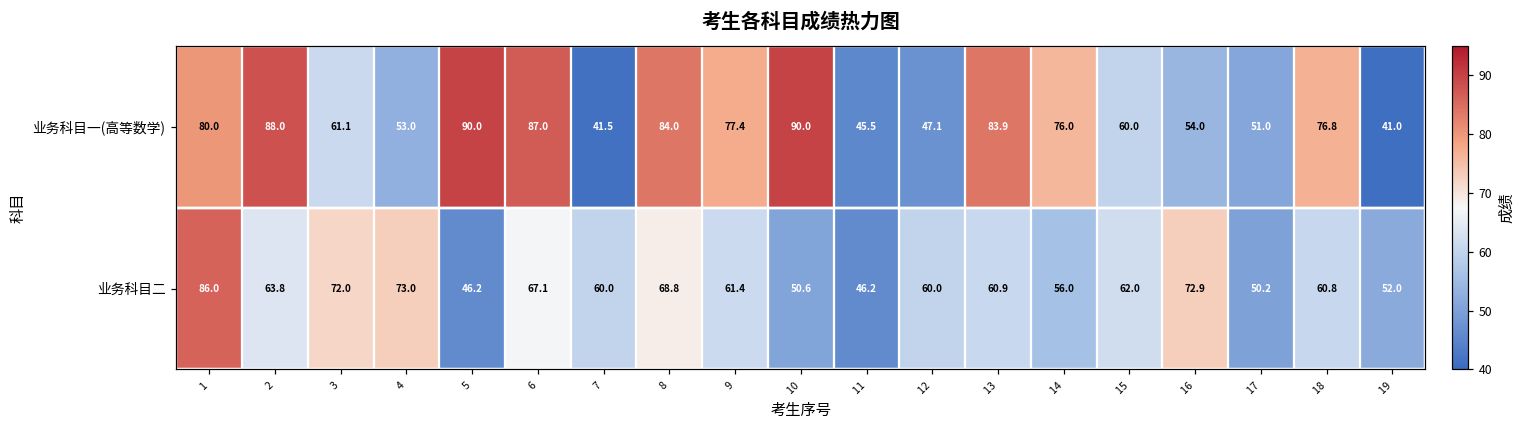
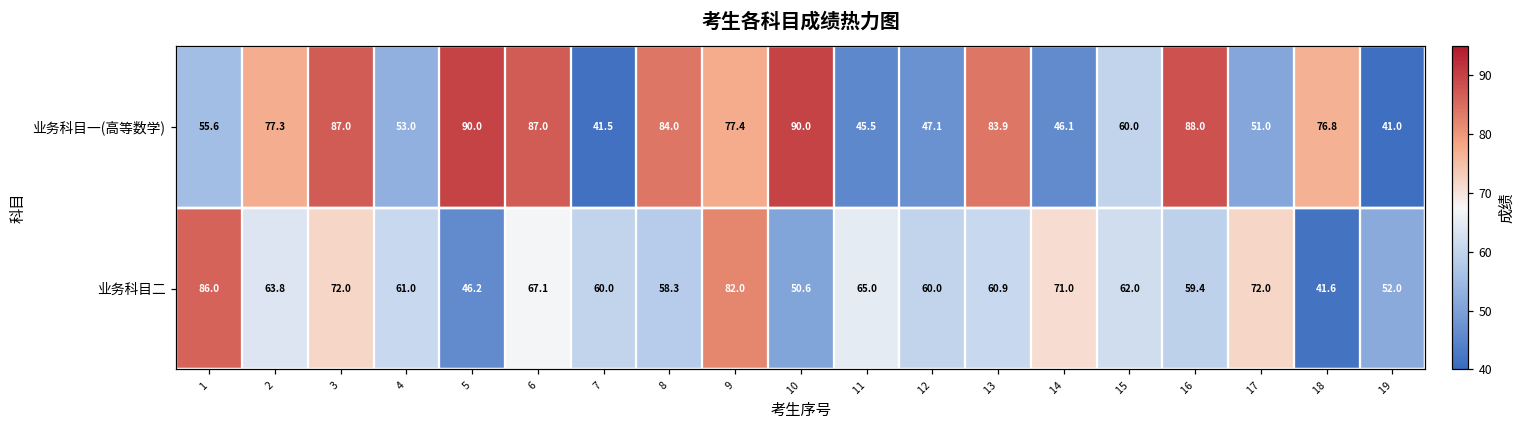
  {
    "业务科目一(高等数学)": {
-     "1": 80.0,
-     "2": 88.0,
-     "3": 61.1,
+     "1": 55.6,
+     "2": 77.3,
+     "3": 87.0,
      "4": 53.0,
      "5": 90.0,
      "6": 87.0,
      "7": 41.5,
      "8": 84.0,
      "9": 77.4,
      "10": 90.0,
      "11": 45.5,
      "12": 47.1,
      "13": 83.9,
-     "14": 76.0,
+     "14": 46.1,
      "15": 60.0,
-     "16": 54.0,
+     "16": 88.0,
      "17": 51.0,
      "18": 76.8,
      "19": 41.0
    },
    "业务科目二": {
      "1": 86.0,
      "2": 63.8,
      "3": 72.0,
-     "4": 73.0,
+     "4": 61.0,
      "5": 46.2,
      "6": 67.1,
      "7": 60.0,
-     "8": 68.8,
-     "9": 61.4,
+     "8": 58.3,
+     "9": 82.0,
      "10": 50.6,
-     "11": 46.2,
+     "11": 65.0,
      "12": 60.0,
      "13": 60.9,
-     "14": 56.0,
+     "14": 71.0,
      "15": 62.0,
-     "16": 72.9,
-     "17": 50.2,
-     "18": 60.8,
+     "16": 59.4,
+     "17": 72.0,
+     "18": 41.6,
      "19": 52.0
    }
  }
